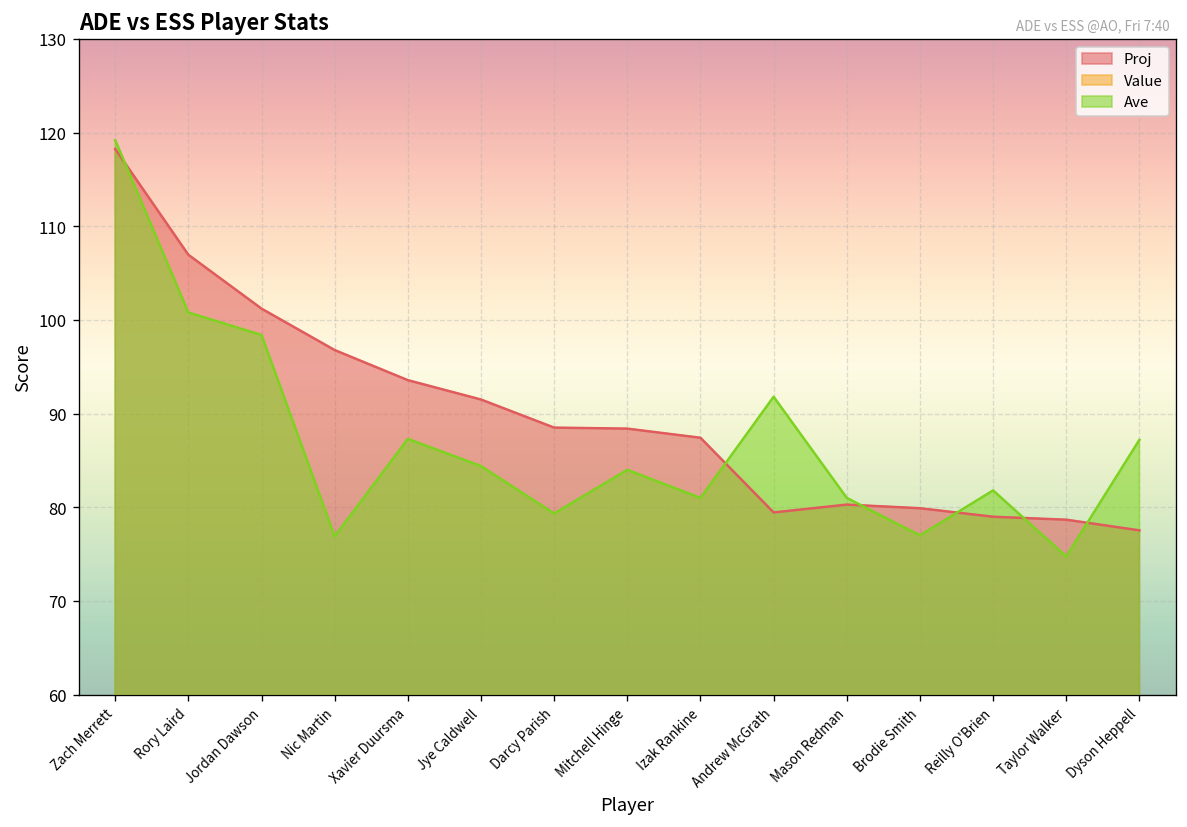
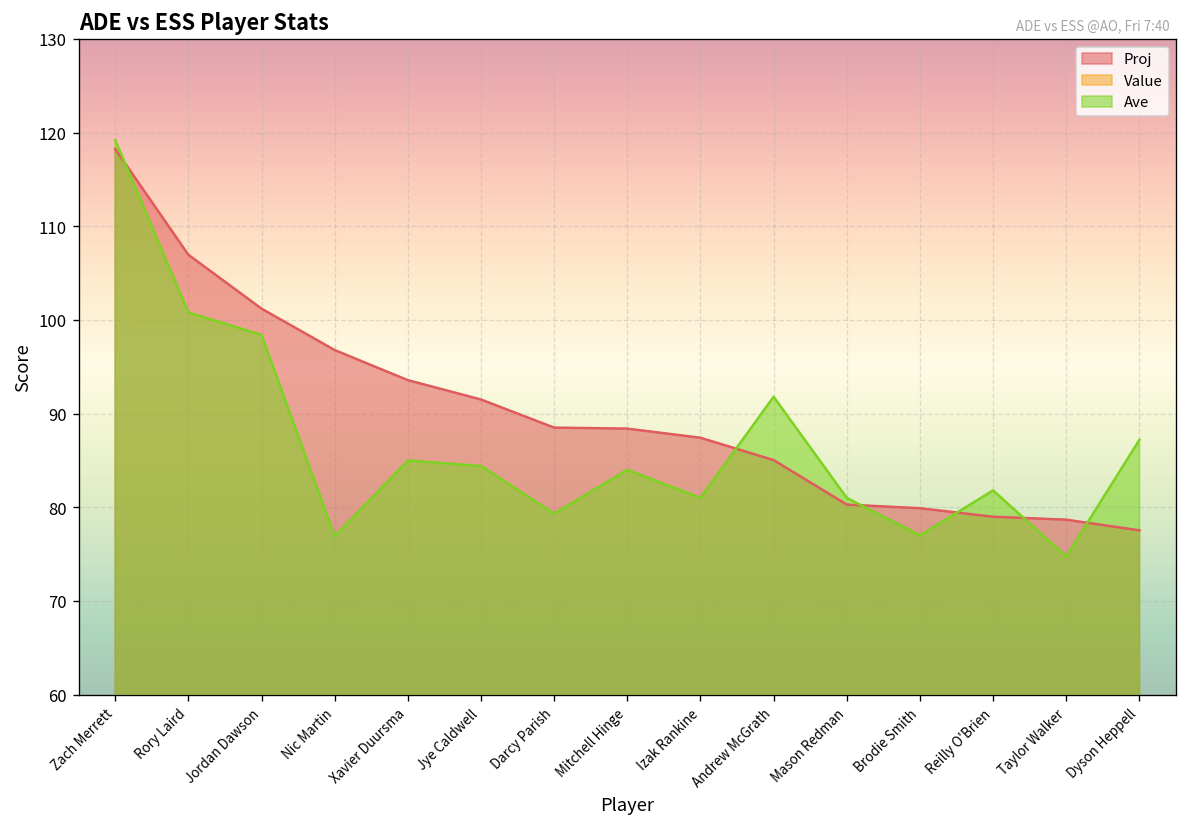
  {
    "Proj": {
      "Zach Merrett": 118,
      "Rory Laird": 107,
      "Jordan Dawson": 101,
      "Nic Martin": 97,
      "Xavier Duursma": 94,
      "Jye Caldwell": 92,
      "Darcy Parish": 89,
      "Mitchell Hinge": 88,
      "Izak Rankine": 87,
-     "Andrew McGrath": 79,
+     "Andrew McGrath": 85,
      "Mason Redman": 80,
      "Brodie Smith": 80,
      "Reilly O'Brien": 79,
      "Taylor Walker": 79,
      "Dyson Heppell": 78
    },
    "Ave": {
      "Zach Merrett": 119,
      "Rory Laird": 101,
      "Jordan Dawson": 98,
      "Nic Martin": 77,
-     "Xavier Duursma": 87,
+     "Xavier Duursma": 85,
      "Jye Caldwell": 84,
      "Darcy Parish": 79,
      "Mitchell Hinge": 84,
      "Izak Rankine": 81,
      "Andrew McGrath": 92,
      "Mason Redman": 81,
      "Brodie Smith": 77,
      "Reilly O'Brien": 82,
      "Taylor Walker": 75,
      "Dyson Heppell": 87
    }
  }
